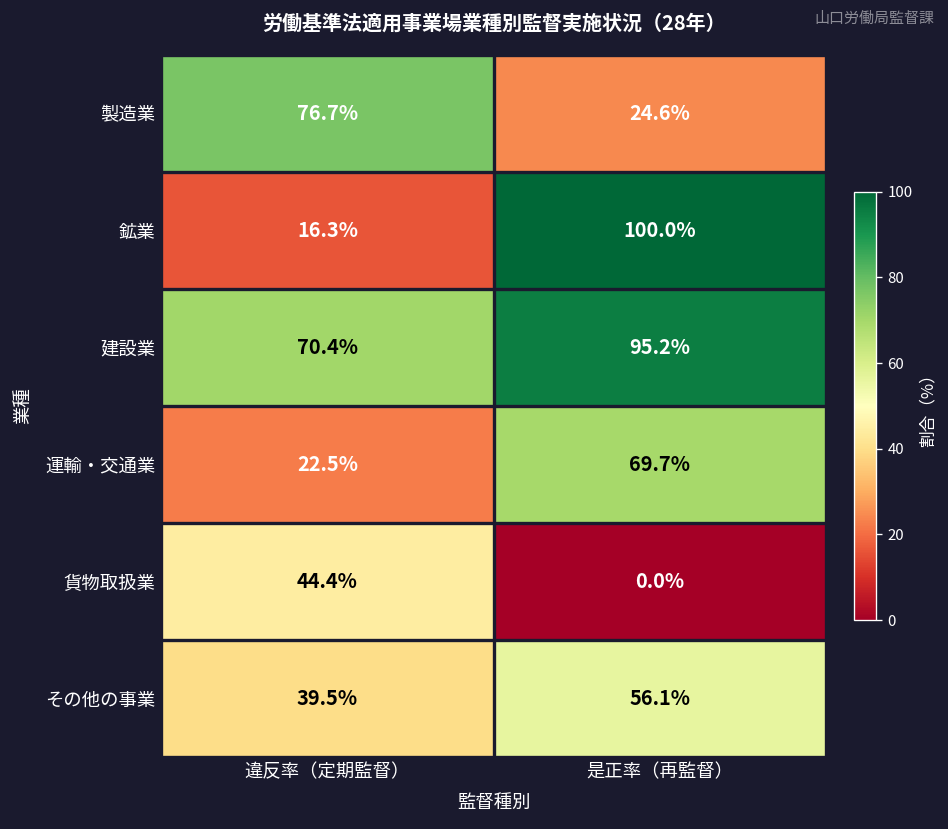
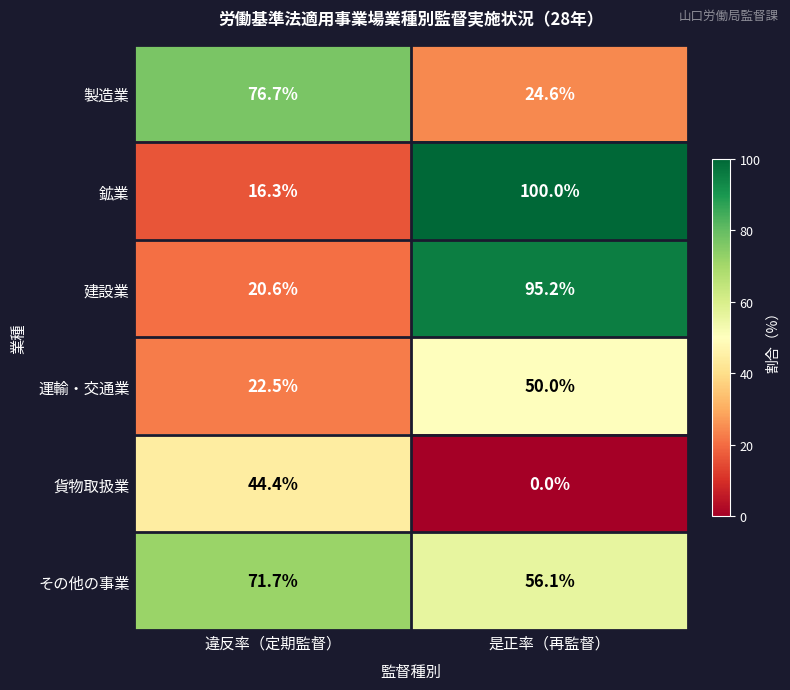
  {
    "製造業": {
      "違反率（定期監督）": "76.7%",
      "是正率（再監督）": "24.6%"
    },
    "鉱業": {
      "違反率（定期監督）": "16.3%",
      "是正率（再監督）": "100.0%"
    },
    "建設業": {
-     "違反率（定期監督）": "70.4%",
+     "違反率（定期監督）": "20.6%",
      "是正率（再監督）": "95.2%"
    },
    "運輸・交通業": {
      "違反率（定期監督）": "22.5%",
-     "是正率（再監督）": "69.7%"
+     "是正率（再監督）": "50.0%"
    },
    "貨物取扱業": {
      "違反率（定期監督）": "44.4%",
      "是正率（再監督）": "0.0%"
    },
    "その他の事業": {
-     "違反率（定期監督）": "39.5%",
+     "違反率（定期監督）": "71.7%",
      "是正率（再監督）": "56.1%"
    }
  }
